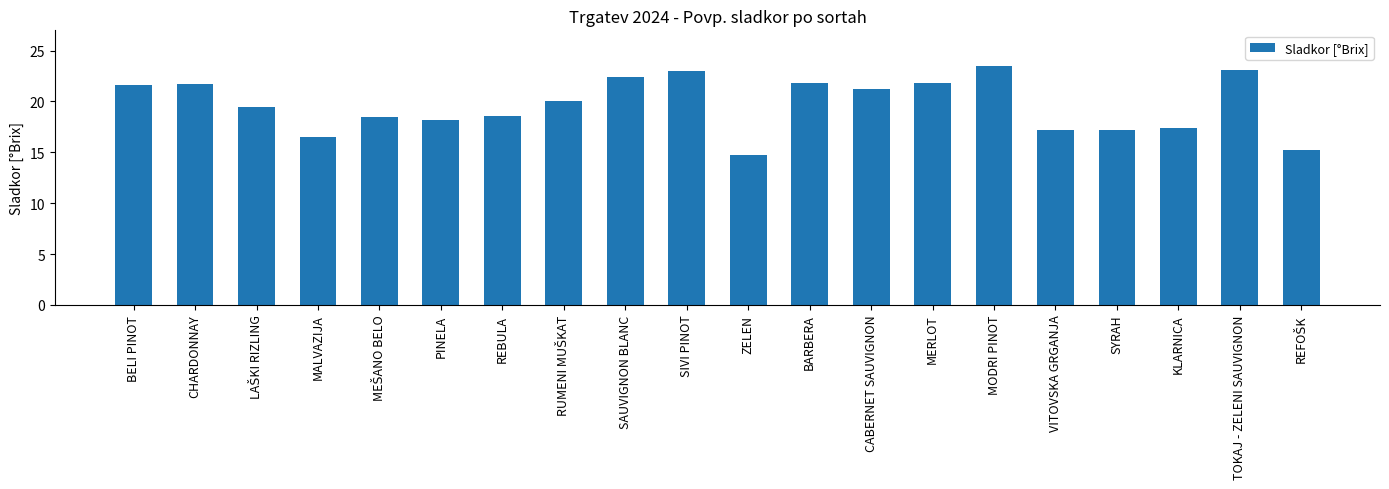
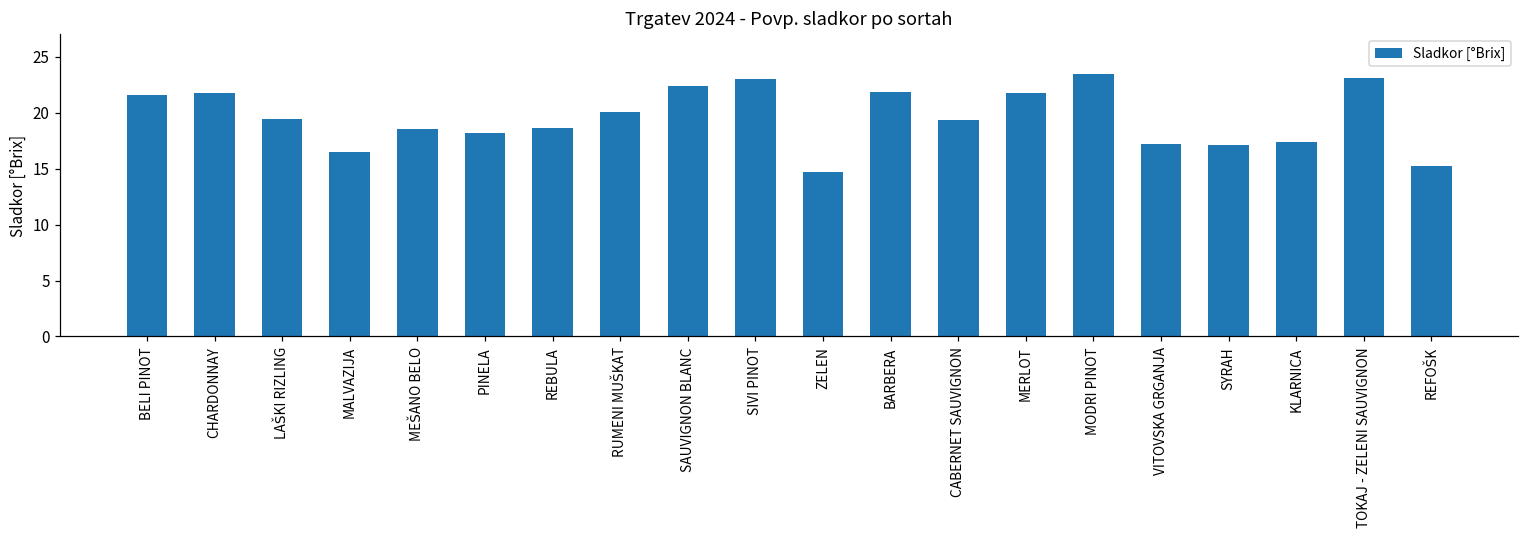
  {
    "BELI PINOT": 21.6,
    "CHARDONNAY": 21.7,
    "LAŠKI RIZLING": 19.5,
    "MALVAZIJA": 16.5,
    "MEŠANO BELO": 18.5,
    "PINELA": 18.2,
    "REBULA": 18.6,
    "RUMENI MUŠKAT": 20.1,
    "SAUVIGNON BLANC": 22.4,
    "SIVI PINOT": 23.0,
    "ZELEN": 14.7,
    "BARBERA": 21.9,
-   "CABERNET SAUVIGNON": 21.2,
+   "CABERNET SAUVIGNON": 19.3,
    "MERLOT": 21.8,
    "MODRI PINOT": 23.5,
    "VITOVSKA GRGANJA": 17.2,
    "SYRAH": 17.2,
    "KLARNICA": 17.4,
    "TOKAJ - ZELENI SAUVIGNON": 23.1,
    "REFOŠK": 15.3
  }
